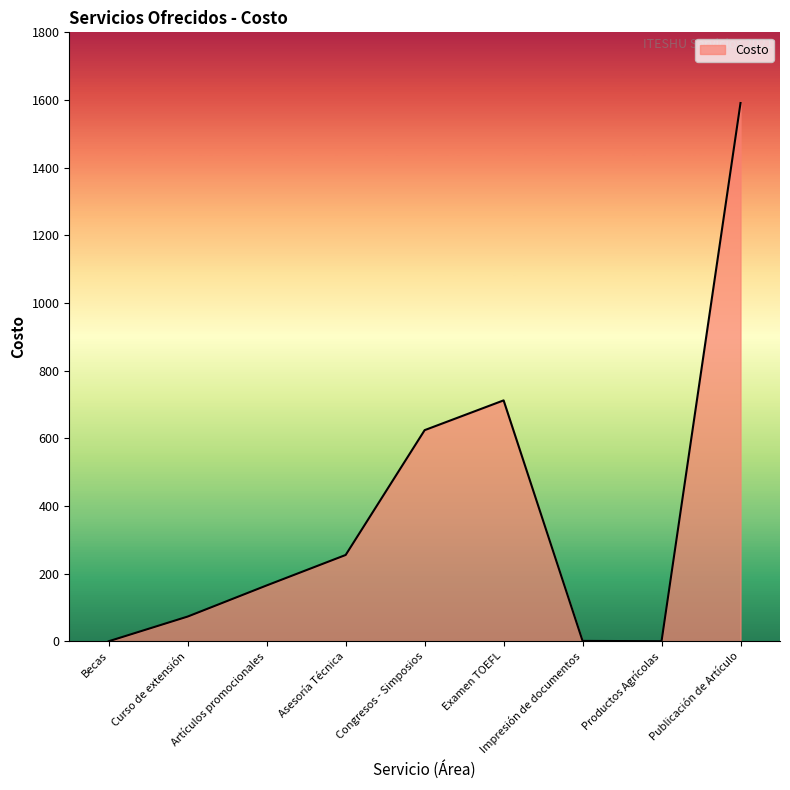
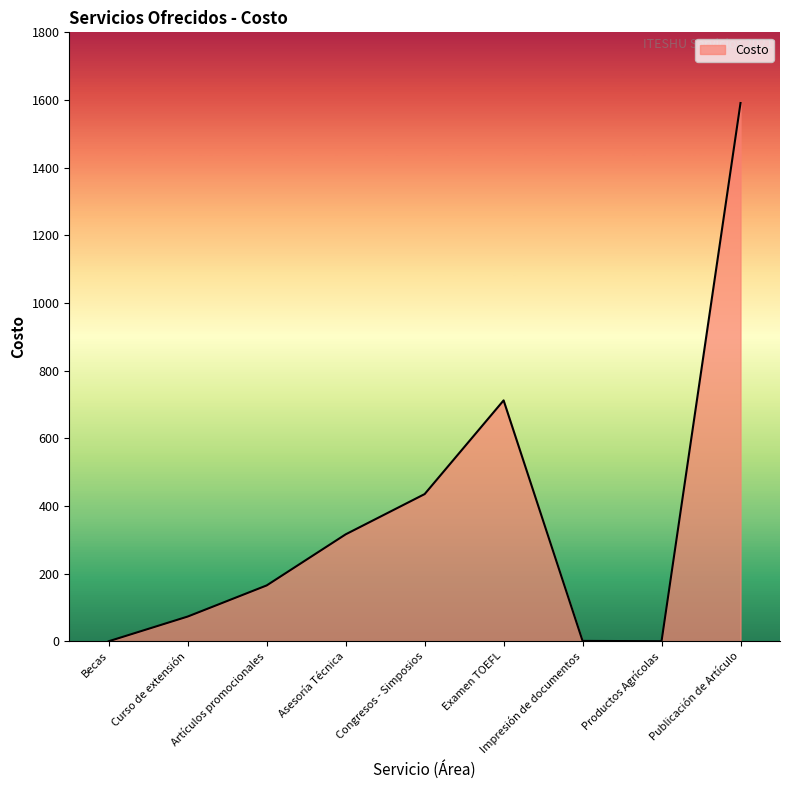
  {
    "Becas": 0,
    "Curso de extensión": 70,
    "Artículos promocionales": 170,
-   "Asesoría Técnica": 260,
-   "Congresos - Simposios": 620,
+   "Asesoría Técnica": 320,
+   "Congresos - Simposios": 440,
    "Examen TOEFL": 710,
    "Impresión de documentos": 0,
    "Productos Agrícolas": 0,
    "Publicación de Artículo": 1590
  }
